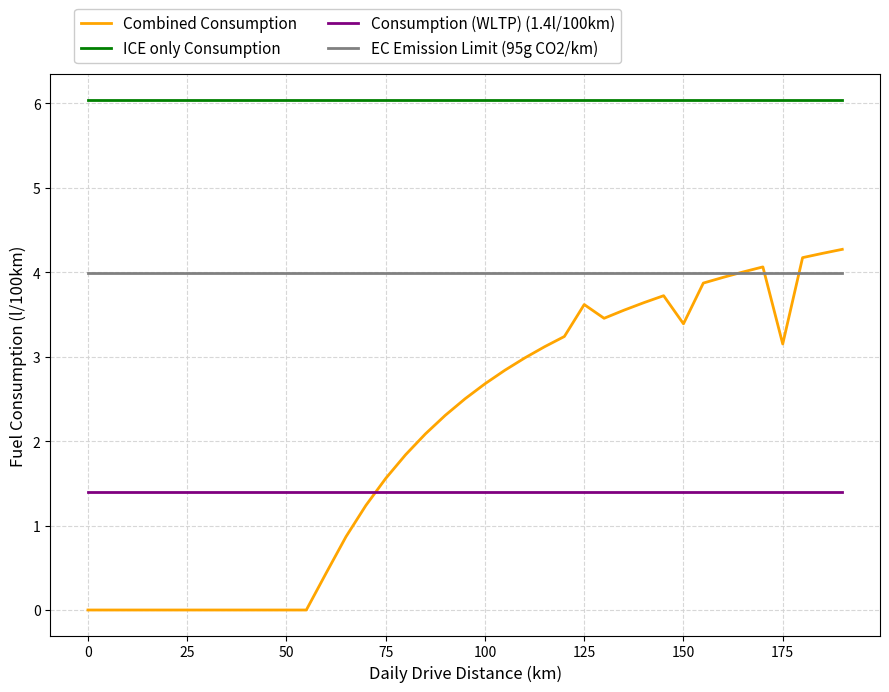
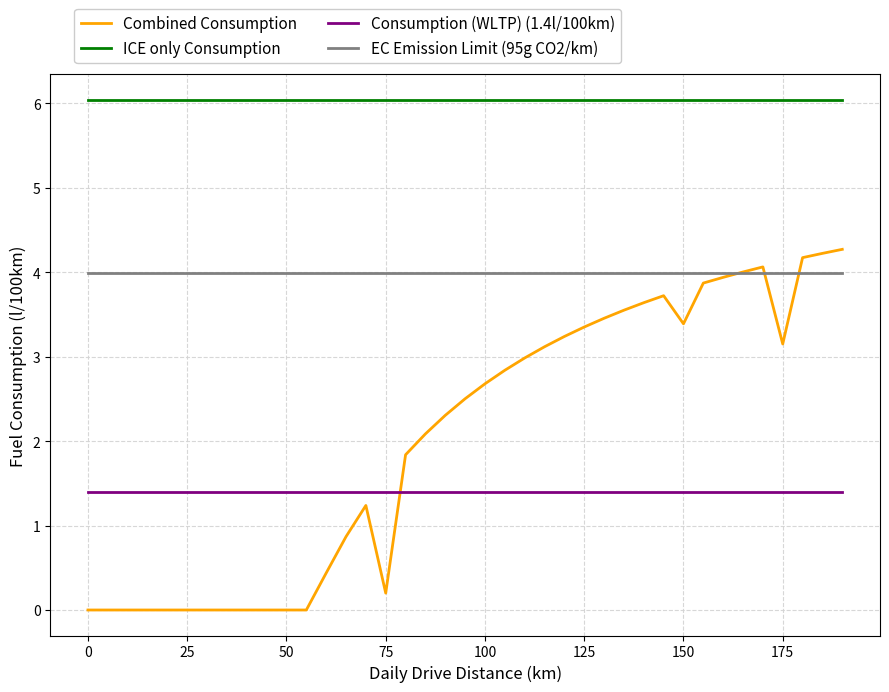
  {
    "Combined Consumption": {
      "0": 0.0,
      "25": 0.0,
      "50": 0.0,
-     "75": 1.6,
+     "75": 0.2,
      "100": 2.7,
-     "125": 3.6,
+     "125": 3.4,
      "150": 3.4,
      "175": 3.2
    },
    "ICE only Consumption": {
      "0": 6.0,
      "25": 6.0,
      "50": 6.0,
      "75": 6.0,
      "100": 6.0,
      "125": 6.0,
      "150": 6.0,
      "175": 6.0
    },
    "Consumption (WLTP) (1.4l/100km)": {
      "0": 1.4,
      "25": 1.4,
      "50": 1.4,
      "75": 1.4,
      "100": 1.4,
      "125": 1.4,
      "150": 1.4,
      "175": 1.4
    },
    "EC Emission Limit (95g CO2/km)": {
      "0": 4.0,
      "25": 4.0,
      "50": 4.0,
      "75": 4.0,
      "100": 4.0,
      "125": 4.0,
      "150": 4.0,
      "175": 4.0
    }
  }
